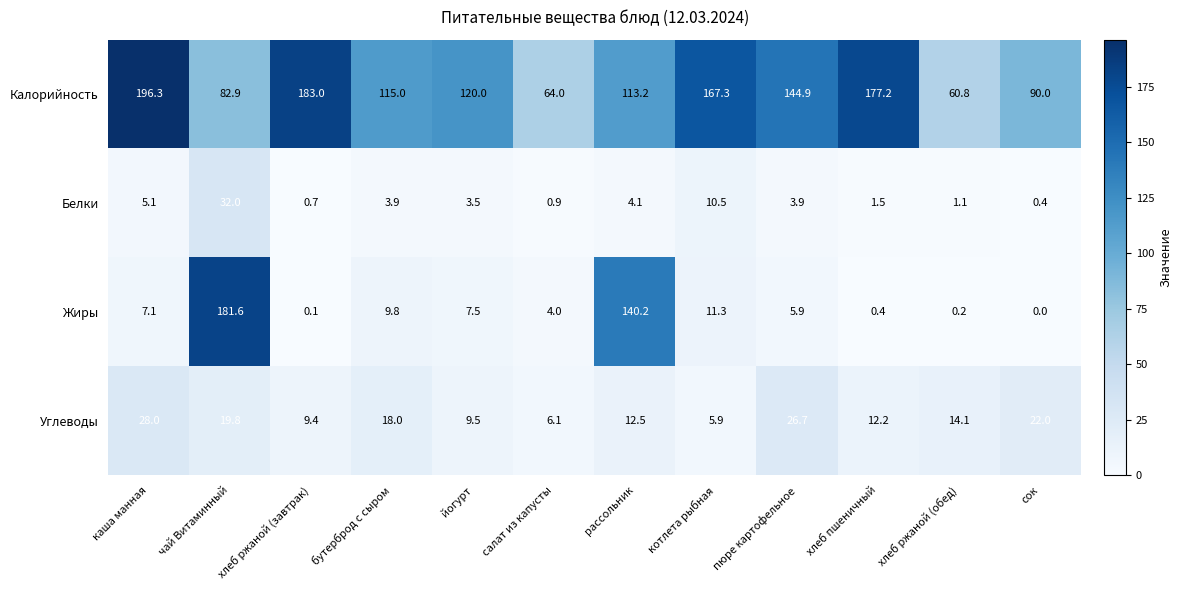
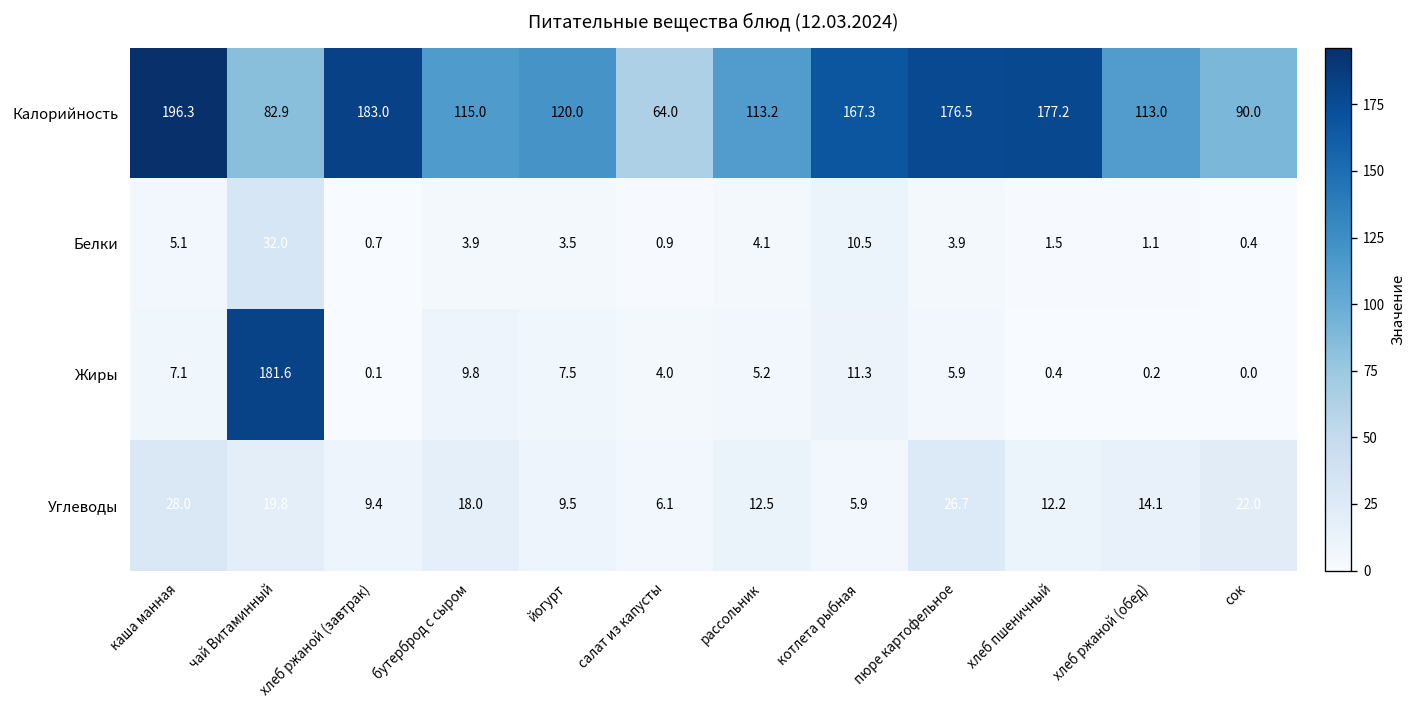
  {
    "Калорийность": {
      "каша манная": 196.3,
      "чай Витаминный": 82.9,
      "хлеб ржаной (завтрак)": 183.0,
      "бутерброд с сыром": 115.0,
      "йогурт": 120.0,
      "салат из капусты": 64.0,
      "рассольник": 113.2,
      "котлета рыбная": 167.3,
-     "пюре картофельное": 144.9,
+     "пюре картофельное": 176.5,
      "хлеб пшеничный": 177.2,
-     "хлеб ржаной (обед)": 60.8,
+     "хлеб ржаной (обед)": 113.0,
      "сок": 90.0
    },
    "Белки": {
      "каша манная": 5.1,
      "хлеб ржаной (завтрак)": 0.7,
      "бутерброд с сыром": 3.9,
      "йогурт": 3.5,
      "салат из капусты": 0.9,
      "рассольник": 4.1,
      "котлета рыбная": 10.5,
      "пюре картофельное": 3.9,
      "хлеб пшеничный": 1.5,
      "хлеб ржаной (обед)": 1.1,
      "сок": 0.4
    },
    "Жиры": {
      "каша манная": 7.1,
      "чай Витаминный": 181.6,
      "хлеб ржаной (завтрак)": 0.1,
      "бутерброд с сыром": 9.8,
      "йогурт": 7.5,
      "салат из капусты": 4.0,
-     "рассольник": 140.2,
+     "рассольник": 5.2,
      "котлета рыбная": 11.3,
      "пюре картофельное": 5.9,
      "хлеб пшеничный": 0.4,
      "хлеб ржаной (обед)": 0.2,
      "сок": 0.0
    },
    "Углеводы": {
      "хлеб ржаной (завтрак)": 9.4,
      "бутерброд с сыром": 18.0,
      "йогурт": 9.5,
      "салат из капусты": 6.1,
      "рассольник": 12.5,
      "котлета рыбная": 5.9,
      "хлеб пшеничный": 12.2,
      "хлеб ржаной (обед)": 14.1
    }
  }
